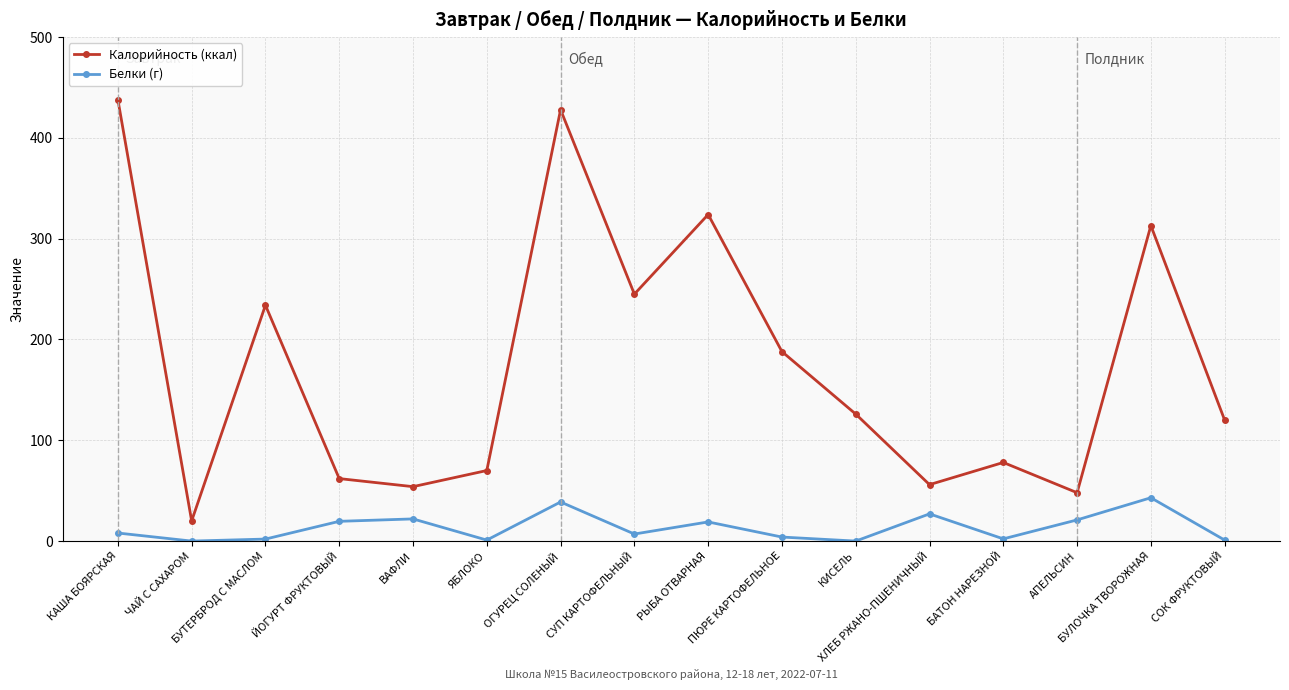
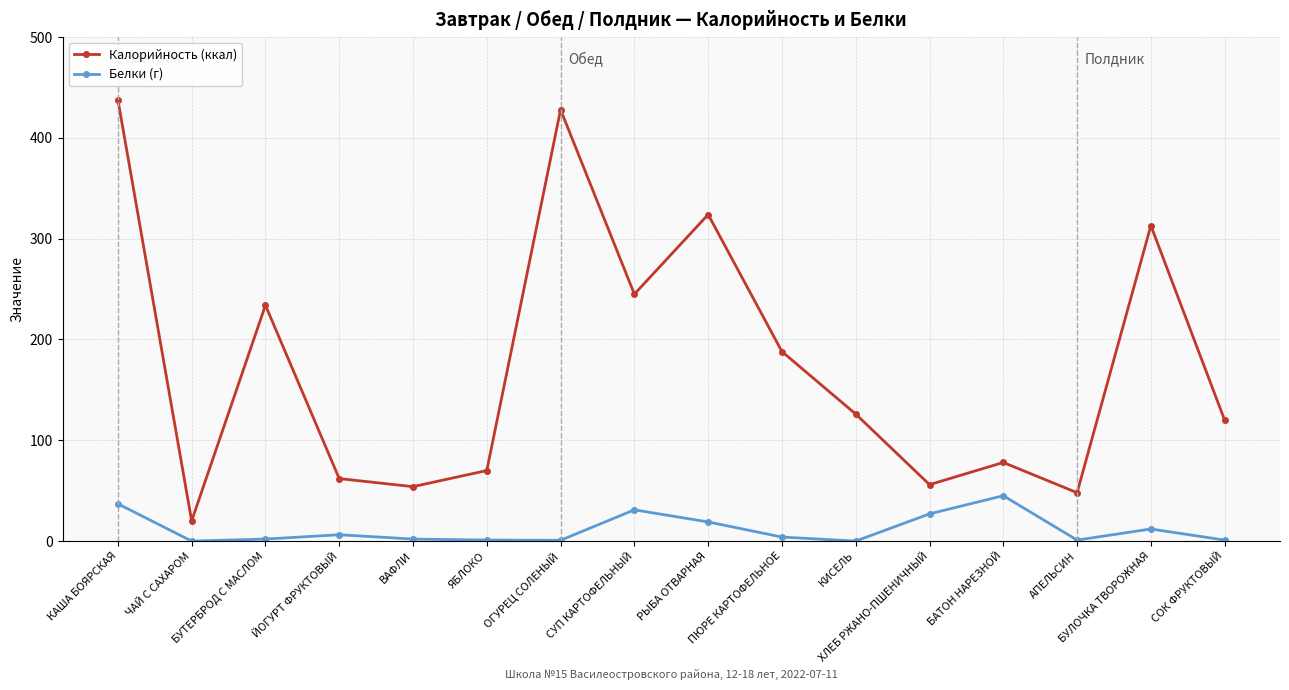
  {
    "Калорийность (ккал)": {
      "КАША БОЯРСКАЯ": 438,
      "ЧАЙ С САХАРОМ": 20,
      "БУТЕРБРОД С МАСЛОМ": 234,
      "ЙОГУРТ ФРУКТОВЫЙ": 62,
      "ВАФЛИ": 54,
      "ЯБЛОКО": 70,
      "ОГУРЕЦ СОЛЕНЫЙ": 428,
      "СУП КАРТОФЕЛЬНЫЙ": 245,
      "РЫБА ОТВАРНАЯ": 324,
      "ПЮРЕ КАРТОФЕЛЬНОЕ": 188,
      "КИСЕЛЬ": 126,
      "ХЛЕБ РЖАНО-ПШЕНИЧНЫЙ": 56,
      "БАТОН НАРЕЗНОЙ": 78,
      "АПЕЛЬСИН": 48,
      "БУЛОЧКА ТВОРОЖНАЯ": 313,
      "СОК ФРУКТОВЫЙ": 120
    },
    "Белки (г)": {
-     "КАША БОЯРСКАЯ": 8,
+     "КАША БОЯРСКАЯ": 37,
      "ЧАЙ С САХАРОМ": 0,
      "БУТЕРБРОД С МАСЛОМ": 2,
-     "ЙОГУРТ ФРУКТОВЫЙ": 20,
-     "ВАФЛИ": 22,
+     "ЙОГУРТ ФРУКТОВЫЙ": 6,
+     "ВАФЛИ": 2,
      "ЯБЛОКО": 1,
-     "ОГУРЕЦ СОЛЕНЫЙ": 39,
-     "СУП КАРТОФЕЛЬНЫЙ": 7,
+     "ОГУРЕЦ СОЛЕНЫЙ": 1,
+     "СУП КАРТОФЕЛЬНЫЙ": 31,
      "РЫБА ОТВАРНАЯ": 19,
      "ПЮРЕ КАРТОФЕЛЬНОЕ": 4,
      "КИСЕЛЬ": 0,
      "ХЛЕБ РЖАНО-ПШЕНИЧНЫЙ": 27,
-     "БАТОН НАРЕЗНОЙ": 2,
-     "АПЕЛЬСИН": 21,
-     "БУЛОЧКА ТВОРОЖНАЯ": 43,
+     "БАТОН НАРЕЗНОЙ": 45,
+     "АПЕЛЬСИН": 1,
+     "БУЛОЧКА ТВОРОЖНАЯ": 12,
      "СОК ФРУКТОВЫЙ": 1
    }
  }
